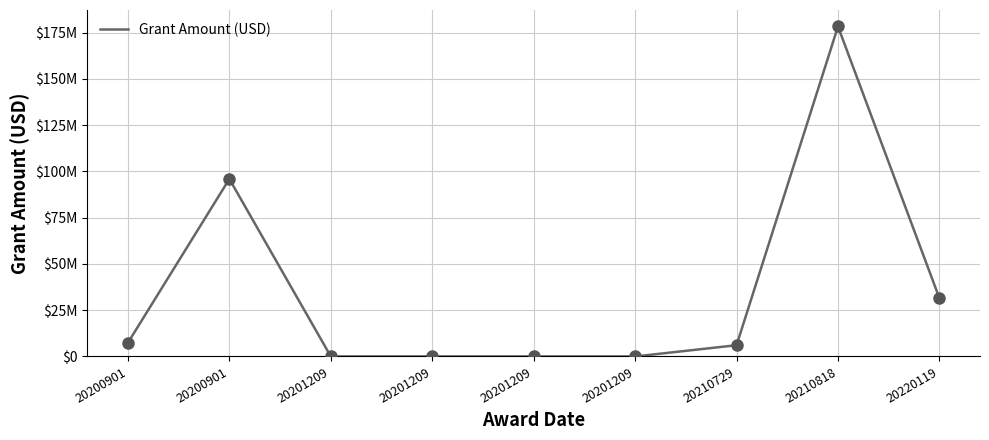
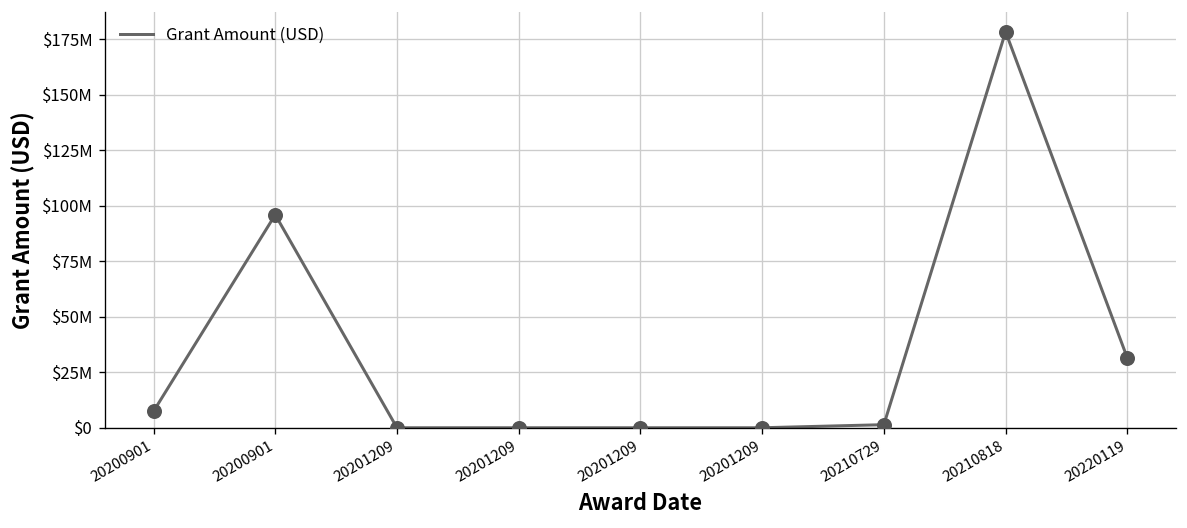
  {
-   "20210729": "$6000000",
+   "20210729": "$1000000",
    "20210818": "$178000000",
    "20220119": "$31000000"
  }
